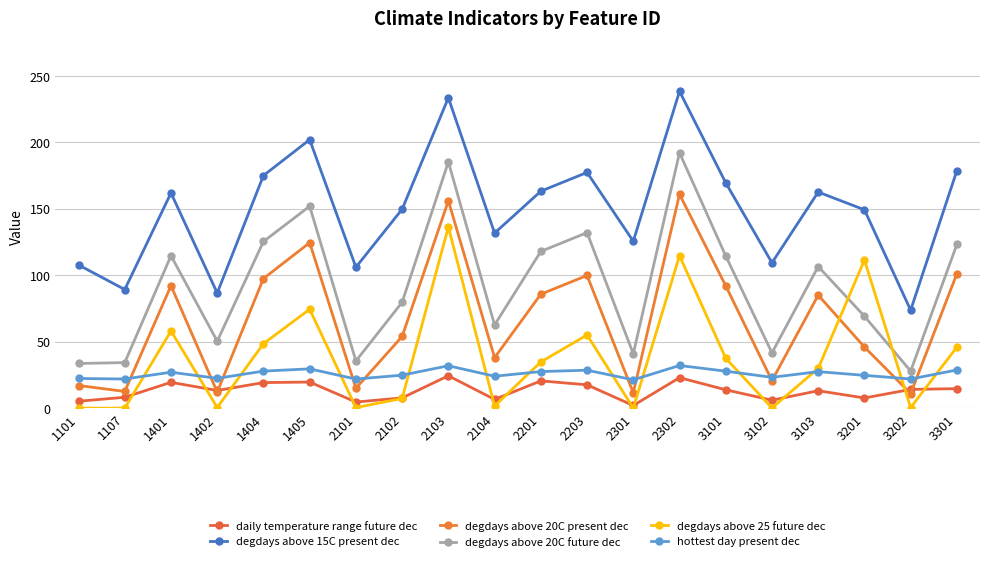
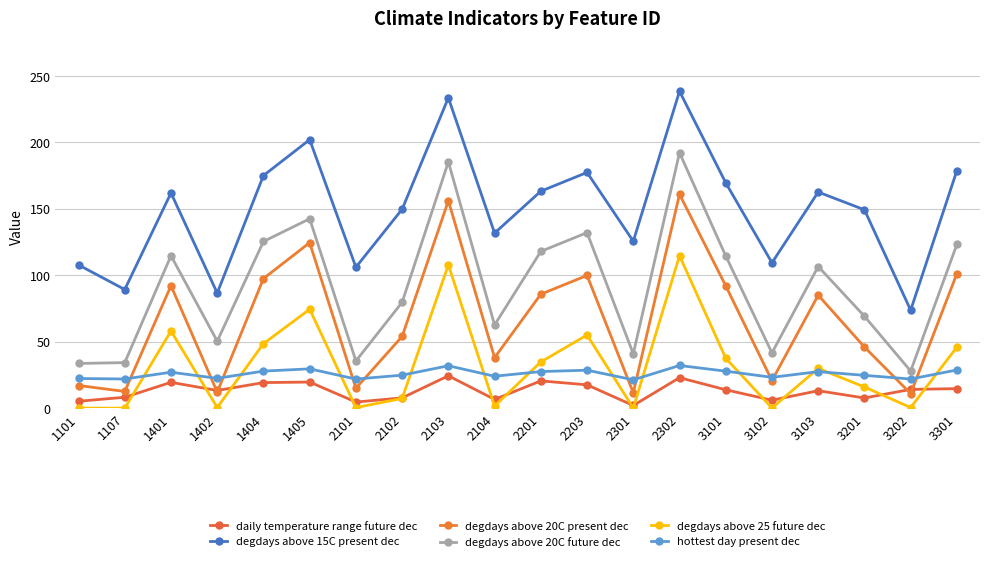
  {
    "degdays above 20C future dec": {
      "1101": 34,
      "1107": 34,
      "1401": 115,
      "1402": 50,
      "1404": 125,
-     "1405": 152,
+     "1405": 142,
      "2101": 35,
      "2102": 80,
      "2103": 185,
      "2104": 63,
      "2201": 118,
      "2203": 132,
      "2301": 41,
      "2302": 192,
      "3101": 115,
      "3102": 42,
      "3103": 107,
      "3201": 69,
      "3202": 28,
      "3301": 123
    },
    "degdays above 25 future dec": {
      "1101": 0,
      "1107": 0,
      "1401": 58,
      "1402": 0,
      "1404": 49,
      "1405": 74,
      "2101": 0,
-     "2103": 136,
+     "2103": 108,
      "2104": 2,
      "2201": 35,
      "2203": 55,
      "2301": 0,
      "2302": 115,
      "3101": 38,
      "3102": 0,
      "3103": 30,
-     "3201": 111,
+     "3201": 16,
      "3202": 0,
      "3301": 46
    }
  }
